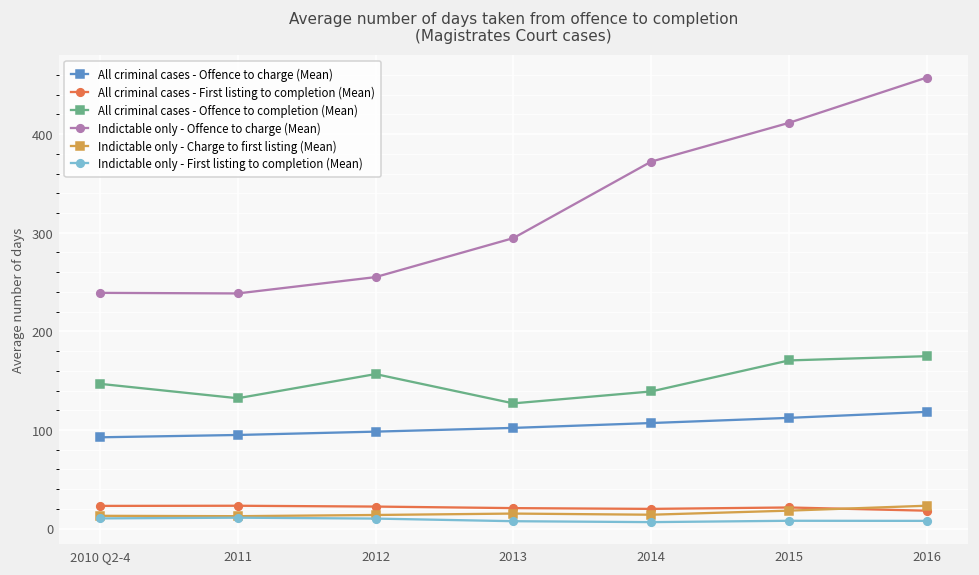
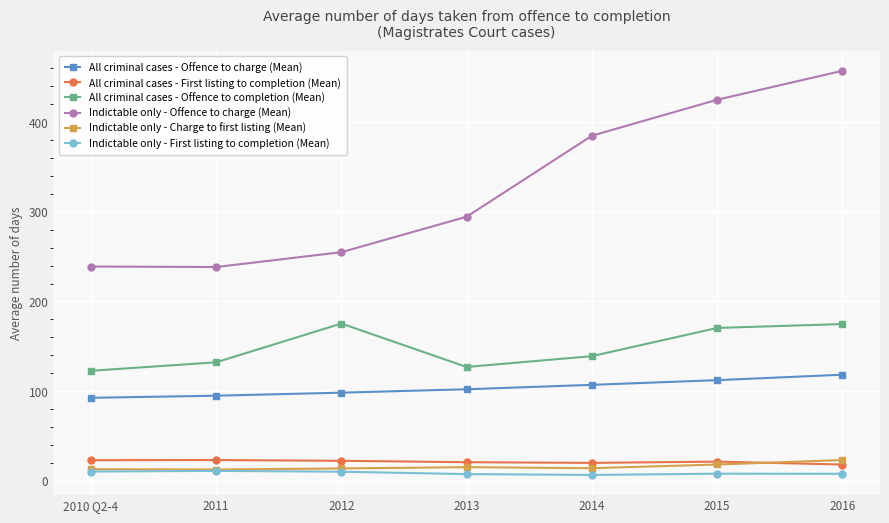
  {
    "All criminal cases - Offence to completion (Mean)": {
-     "2010 Q2-4": 150,
+     "2010 Q2-4": 120,
      "2011": 130,
-     "2012": 160,
+     "2012": 180,
      "2013": 130,
      "2014": 140,
      "2015": 170,
      "2016": 170
    },
    "Indictable only - Offence to charge (Mean)": {
      "2010 Q2-4": 240,
      "2011": 240,
      "2012": 250,
      "2013": 290,
-     "2014": 370,
-     "2015": 410,
+     "2014": 380,
+     "2015": 430,
      "2016": 460
    }
  }
